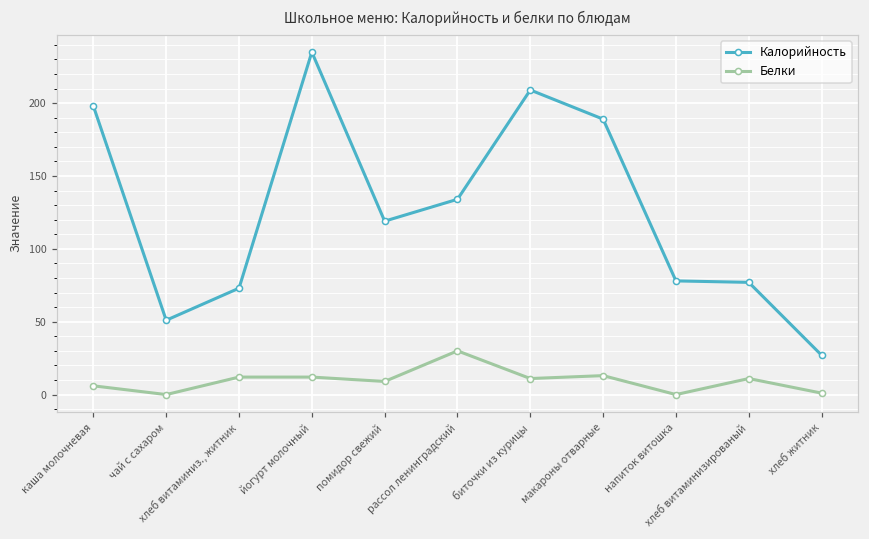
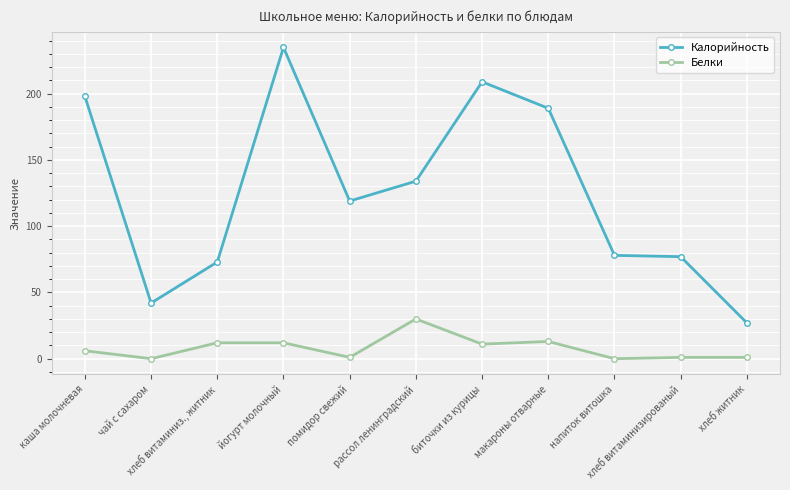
  {
    "Калорийность": {
      "каша молочневая": 198,
-     "чай с сахаром": 51,
+     "чай с сахаром": 42,
      "хлеб витаминиз., житник": 73,
      "йогурт молочный": 235,
      "помидор свежий": 119,
      "рассол ленинградский": 134,
      "биточки из курицы": 209,
      "макароны отварные": 189,
      "напиток витошка": 78,
      "хлеб витаминизированый": 77,
      "хлеб житник": 27
    },
    "Белки": {
      "каша молочневая": 6,
      "чай с сахаром": 0,
      "хлеб витаминиз., житник": 12,
      "йогурт молочный": 12,
-     "помидор свежий": 9,
+     "помидор свежий": 1,
      "рассол ленинградский": 30,
      "биточки из курицы": 11,
      "макароны отварные": 13,
      "напиток витошка": 0,
-     "хлеб витаминизированый": 11,
+     "хлеб витаминизированый": 1,
      "хлеб житник": 1
    }
  }
